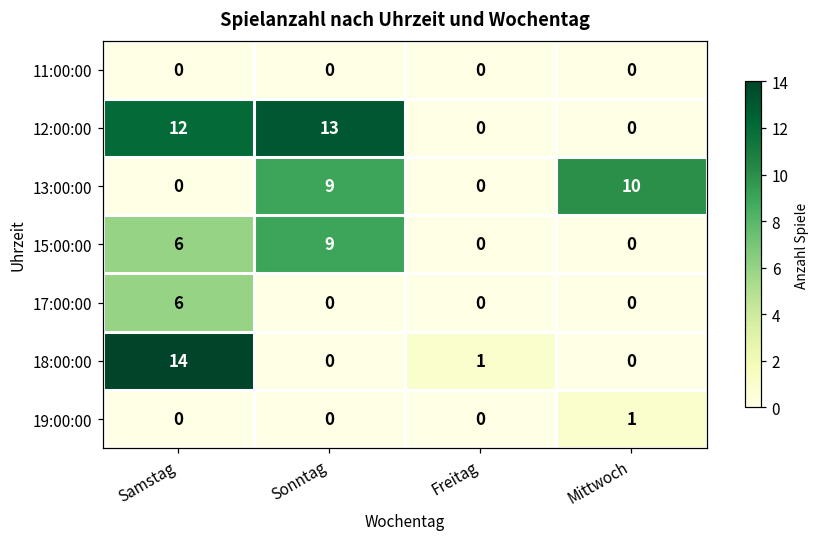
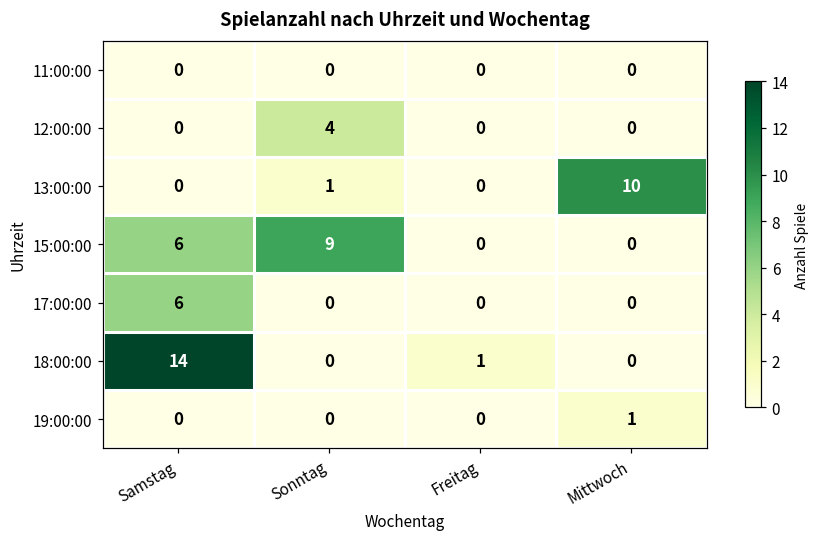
  {
    "11:00:00": {
      "Samstag": 0,
      "Sonntag": 0,
      "Freitag": 0,
      "Mittwoch": 0
    },
    "12:00:00": {
-     "Samstag": 12,
-     "Sonntag": 13,
+     "Samstag": 0,
+     "Sonntag": 4,
      "Freitag": 0,
      "Mittwoch": 0
    },
    "13:00:00": {
      "Samstag": 0,
-     "Sonntag": 9,
+     "Sonntag": 1,
      "Freitag": 0,
      "Mittwoch": 10
    },
    "15:00:00": {
      "Samstag": 6,
      "Sonntag": 9,
      "Freitag": 0,
      "Mittwoch": 0
    },
    "17:00:00": {
      "Samstag": 6,
      "Sonntag": 0,
      "Freitag": 0,
      "Mittwoch": 0
    },
    "18:00:00": {
      "Samstag": 14,
      "Sonntag": 0,
      "Freitag": 1,
      "Mittwoch": 0
    },
    "19:00:00": {
      "Samstag": 0,
      "Sonntag": 0,
      "Freitag": 0,
      "Mittwoch": 1
    }
  }
